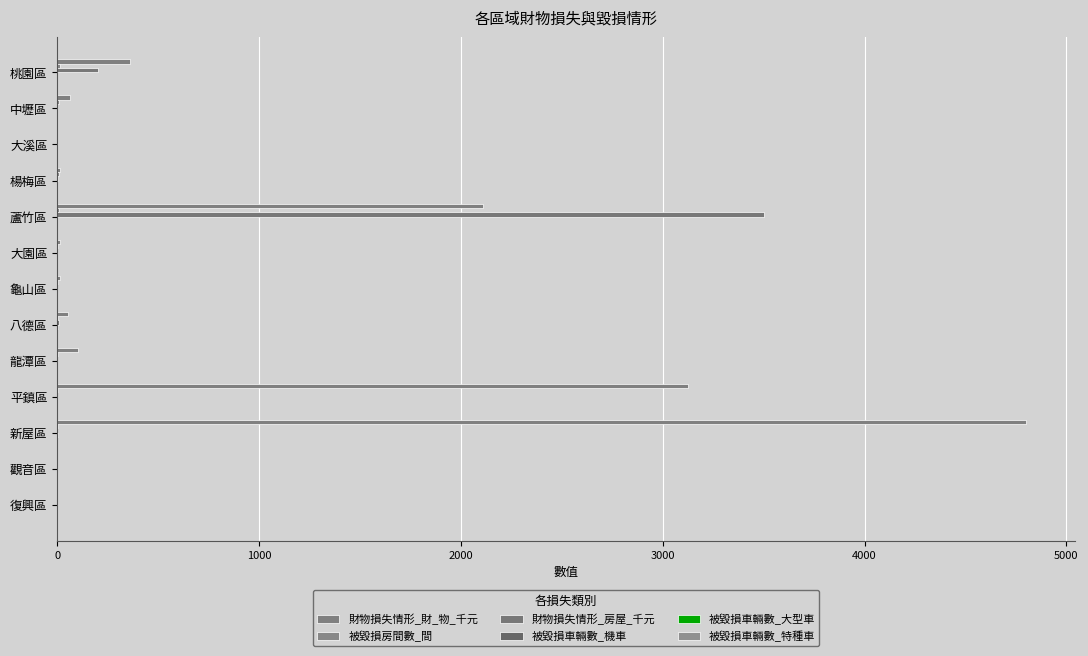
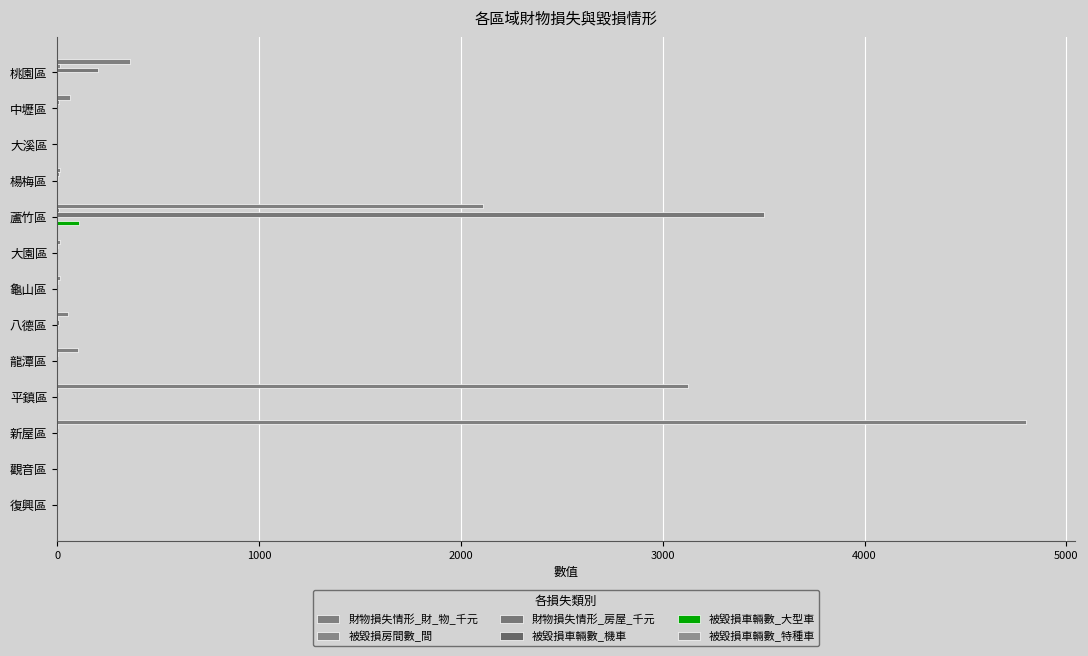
  {
    "被毀損車輛數_大型車": {
      "桃園區": 0,
      "中壢區": 0,
      "大溪區": 0,
      "楊梅區": 0,
-     "蘆竹區": 0,
+     "蘆竹區": 110,
      "大園區": 0,
      "龜山區": 0,
      "八德區": 0,
      "龍潭區": 0,
      "平鎮區": 0,
      "新屋區": 0,
      "復興區": 0
    }
  }
